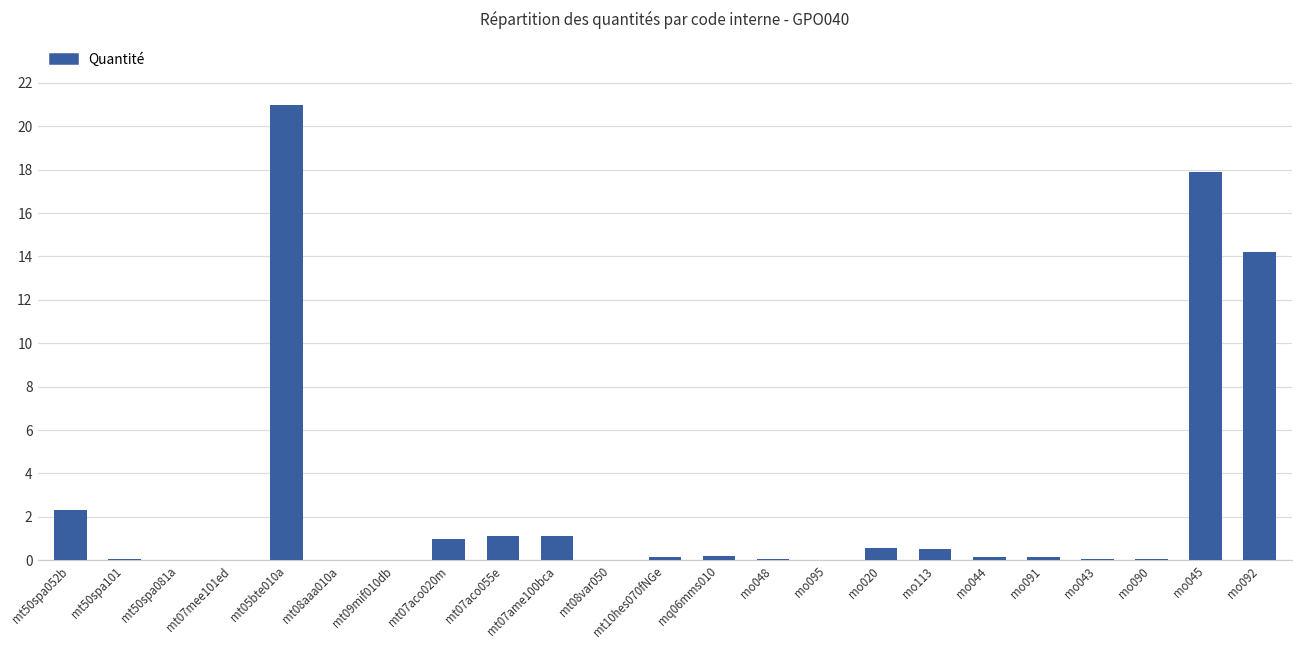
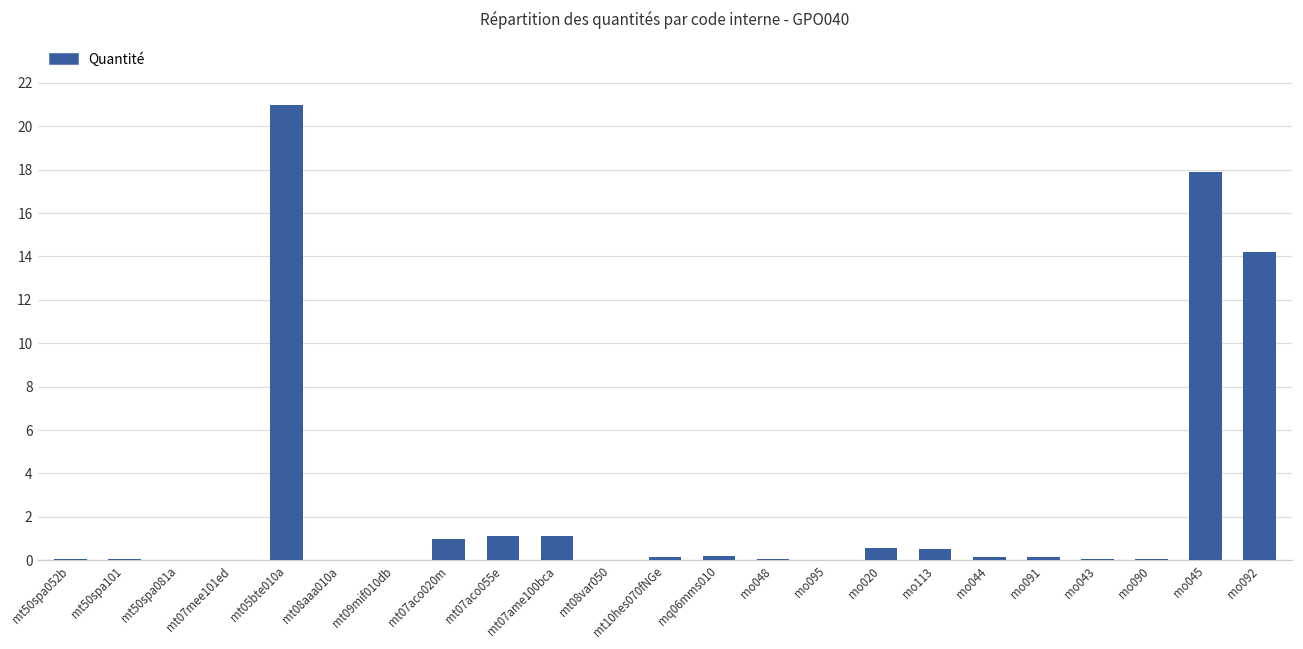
  {
-   "mt50spa052b": 2.3,
+   "mt50spa052b": 0.0,
    "mt05bte010a": 21.0,
    "mt07aco020m": 1.0,
    "mt07aco055e": 1.1,
    "mt07ame100bca": 1.1,
    "mt10hes070fNGe": 0.1,
    "mq06mms010": 0.2,
    "mo020": 0.6,
    "mo113": 0.5,
    "mo044": 0.1,
    "mo091": 0.1,
    "mo045": 17.9,
    "mo092": 14.2
  }
